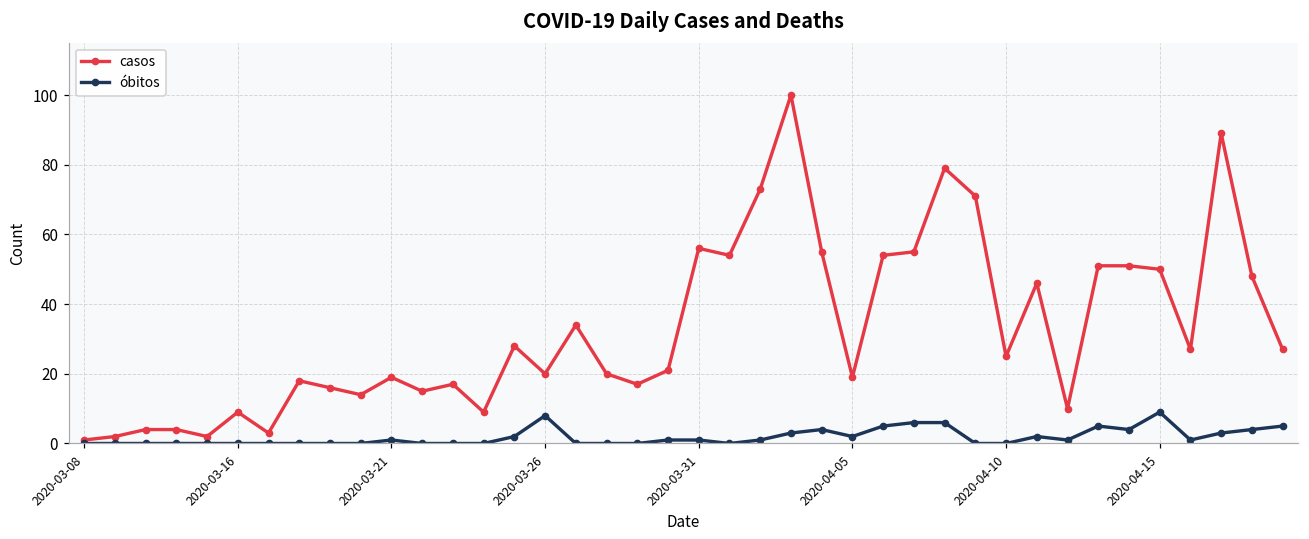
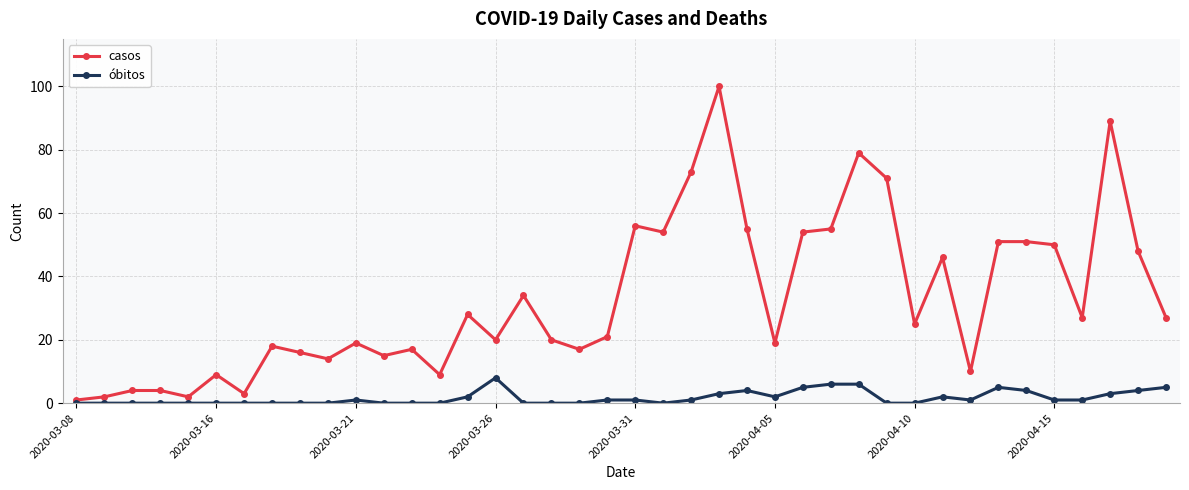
  {
    "casos": {
      "2020-03-08": 1,
      "2020-03-16": 9,
      "2020-03-21": 19,
      "2020-03-26": 20,
      "2020-03-31": 56,
      "2020-04-05": 19,
      "2020-04-10": 25,
      "2020-04-15": 50
    },
    "óbitos": {
      "2020-03-08": 0,
      "2020-03-16": 0,
      "2020-03-21": 1,
      "2020-03-26": 8,
      "2020-03-31": 1,
      "2020-04-05": 2,
      "2020-04-10": 0,
-     "2020-04-15": 9
+     "2020-04-15": 1
    }
  }
